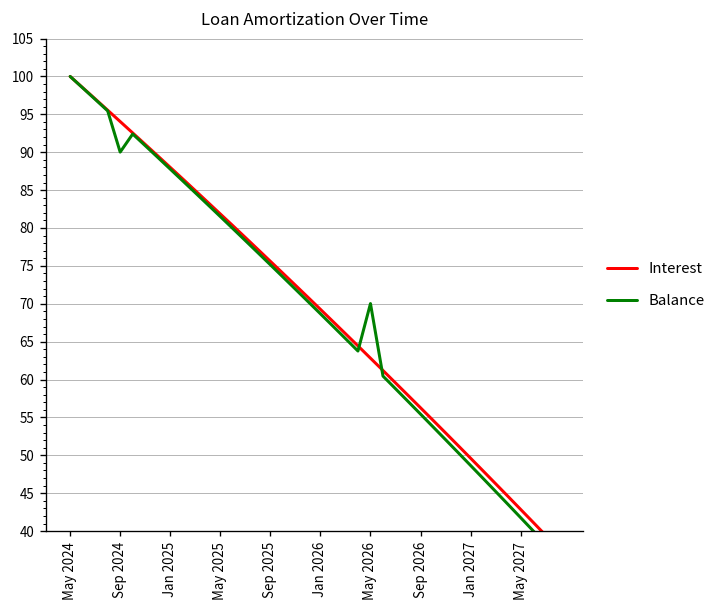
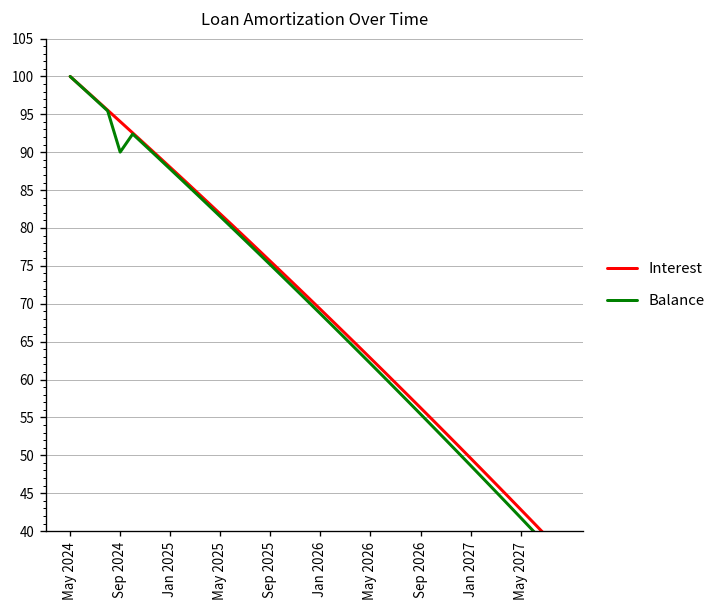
  {
    "Interest": {
      "Sep 2024": 94,
      "Sep 2025": 76,
      "Jan 2026": 69,
      "May 2026": 63,
      "Sep 2026": 56,
      "Jan 2027": 50,
      "May 2027": 43
    },
    "Balance": {
      "Sep 2024": 90,
      "Sep 2025": 75,
      "Jan 2026": 69,
-     "May 2026": 70,
+     "May 2026": 62,
      "Sep 2026": 55,
      "Jan 2027": 49,
      "May 2027": 42
    }
  }
